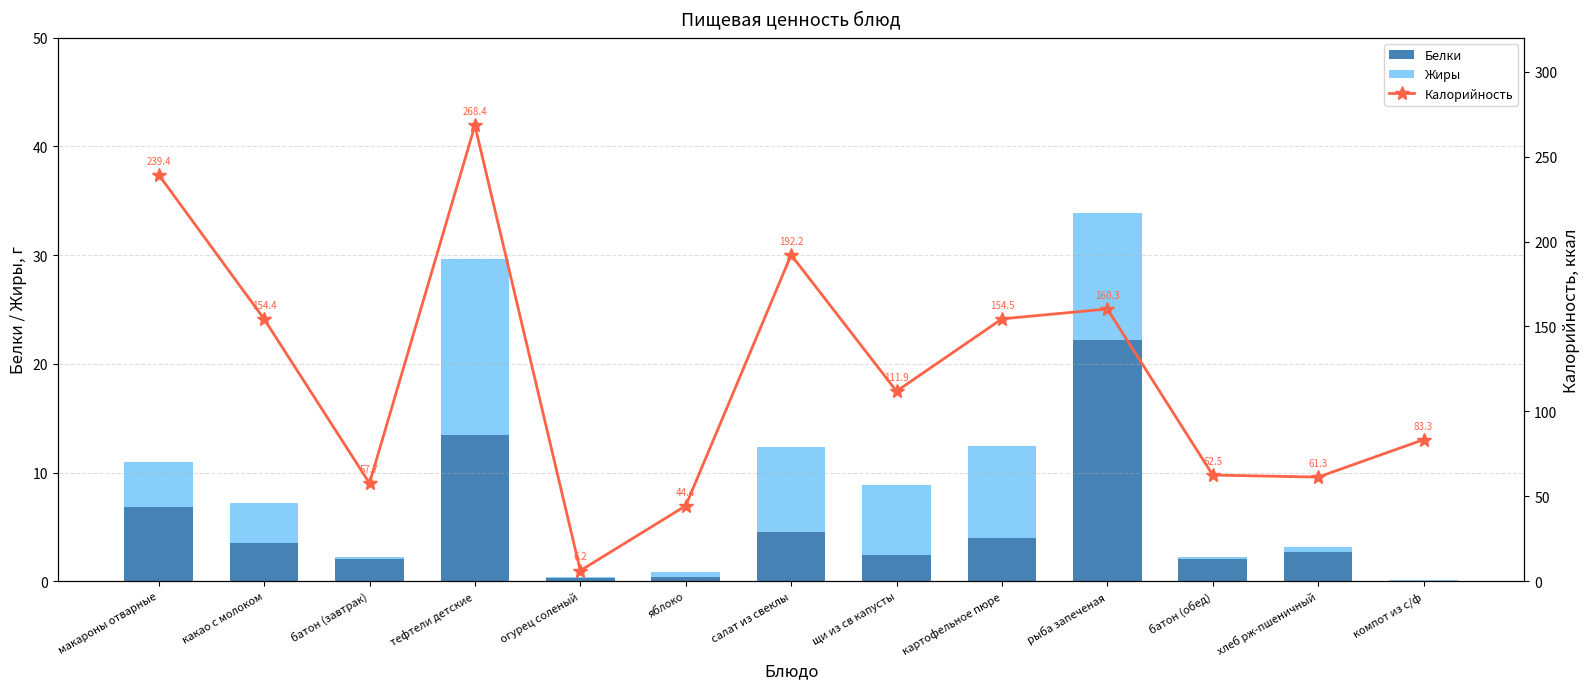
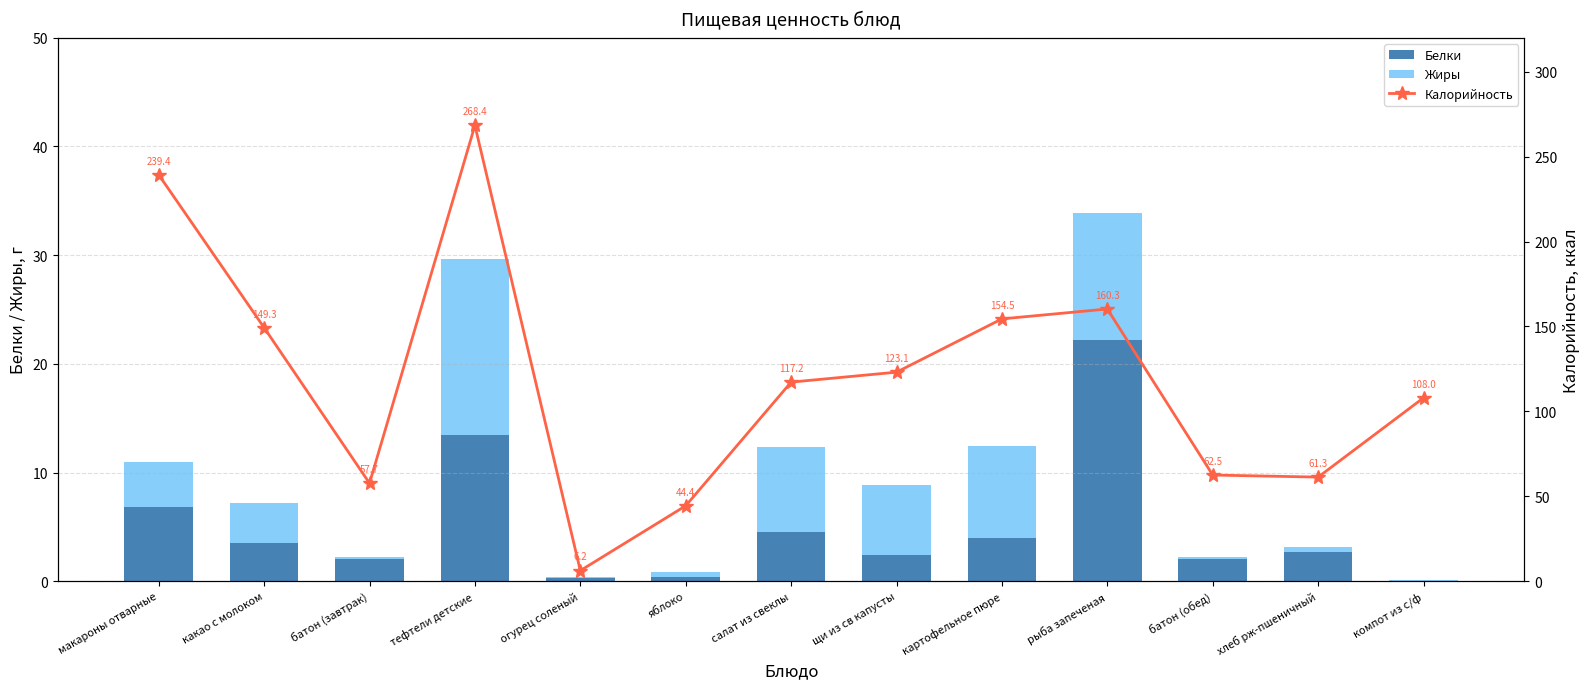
  {
    "Калорийность": {
      "макароны отварные": 239.4,
-     "какао с молоком": 154.4,
+     "какао с молоком": 149.3,
      "батон (завтрак)": 57.7,
      "тефтели детские": 268.4,
      "огурец соленый": 6.2,
      "яблоко": 44.4,
-     "салат из свеклы": 192.2,
-     "щи из св капусты": 111.9,
+     "салат из свеклы": 117.2,
+     "щи из св капусты": 123.1,
      "картофельное пюре": 154.5,
      "рыба запеченая": 160.3,
      "батон (обед)": 62.5,
      "хлеб рж-пшеничный": 61.3,
-     "компот из с/ф": 83.3
+     "компот из с/ф": 108.0
    }
  }
